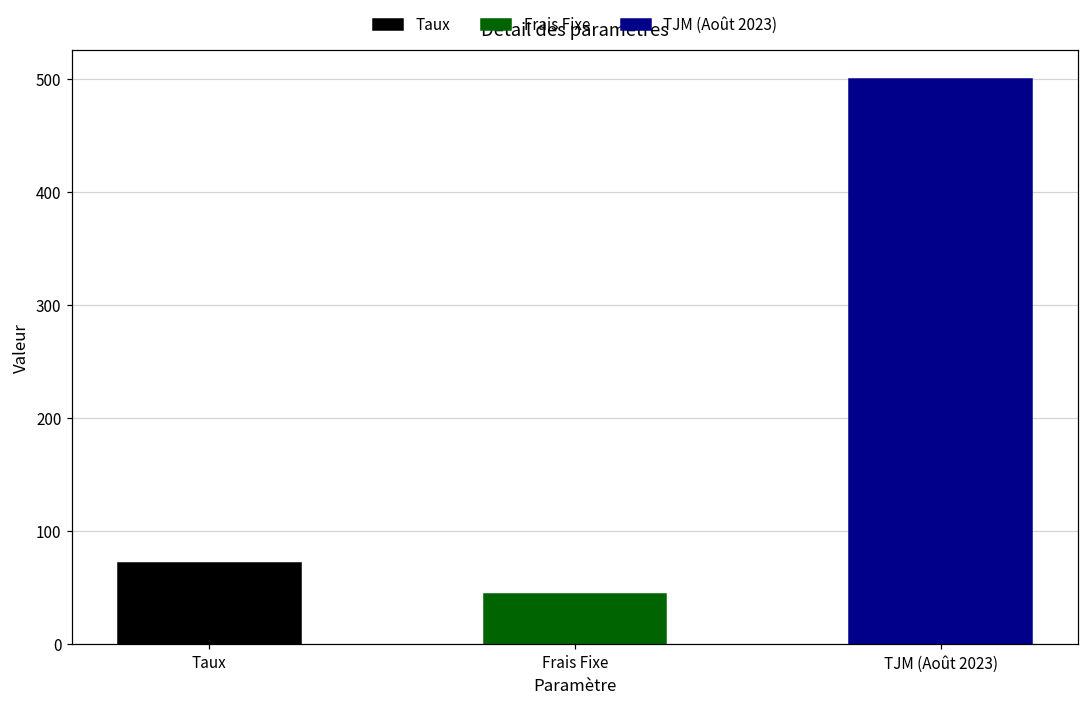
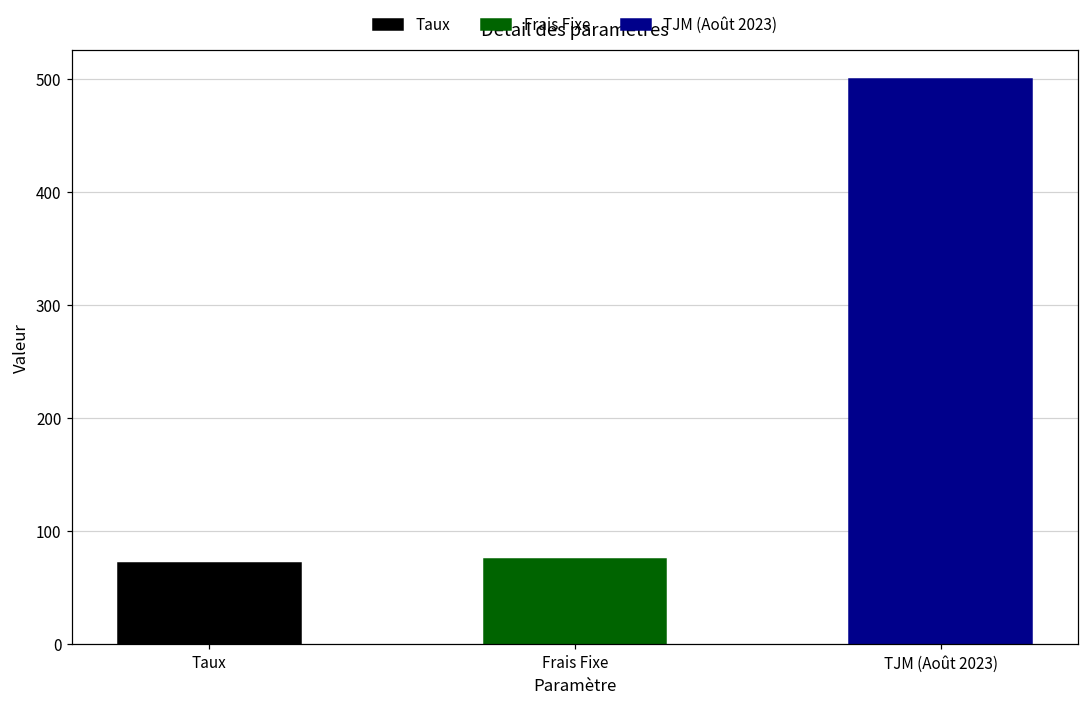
  {
    "Taux": 72,
-   "Frais Fixe": 44,
+   "Frais Fixe": 75,
    "TJM (Août 2023)": 500
  }
